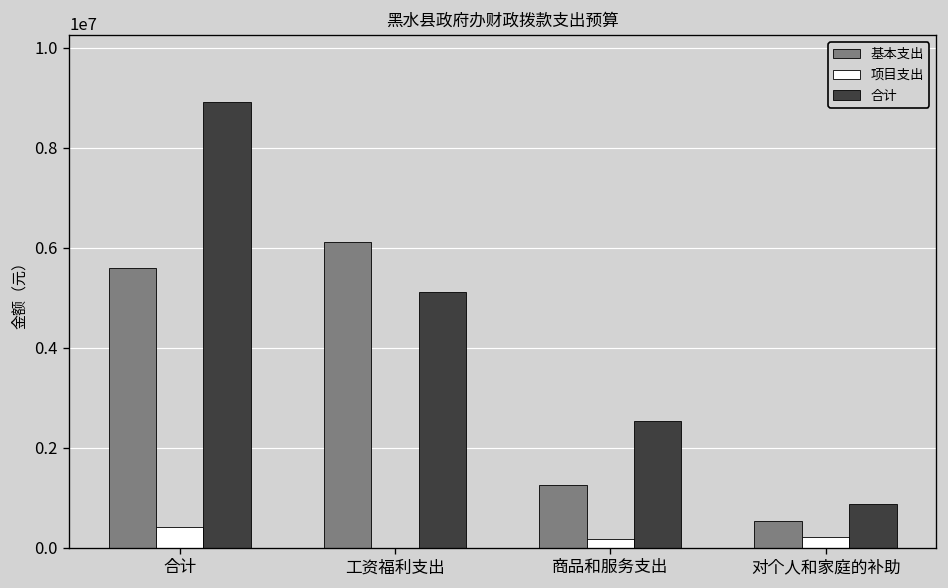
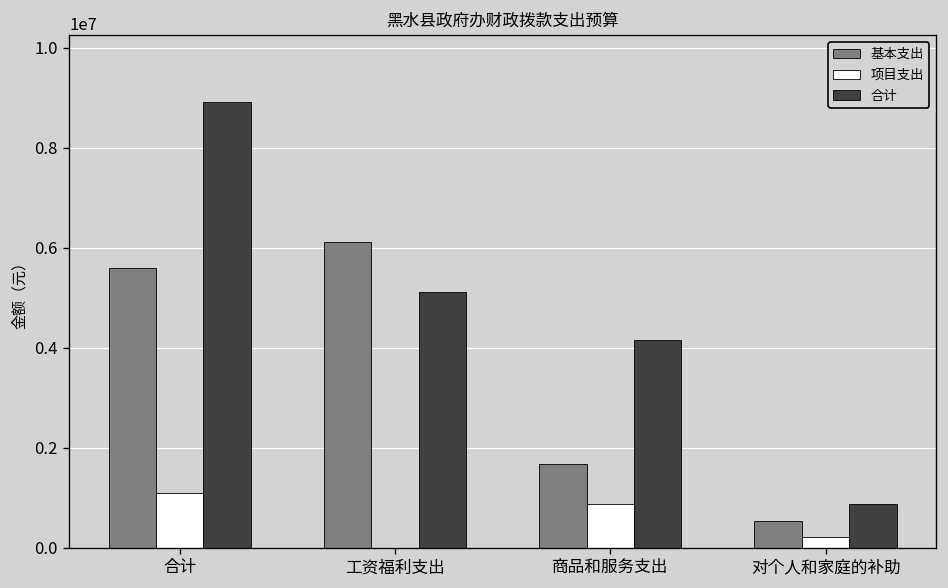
  {
    "基本支出": {
      "合计": 5600000,
      "工资福利支出": 6100000,
-     "商品和服务支出": 1200000,
+     "商品和服务支出": 1700000,
      "对个人和家庭的补助": 500000
    },
    "项目支出": {
-     "合计": 400000,
+     "合计": 1100000,
      "工资福利支出": 0,
-     "商品和服务支出": 200000,
+     "商品和服务支出": 900000,
      "对个人和家庭的补助": 200000
    },
    "合计": {
      "合计": 8900000,
      "工资福利支出": 5100000,
-     "商品和服务支出": 2500000,
+     "商品和服务支出": 4100000,
      "对个人和家庭的补助": 900000
    }
  }
